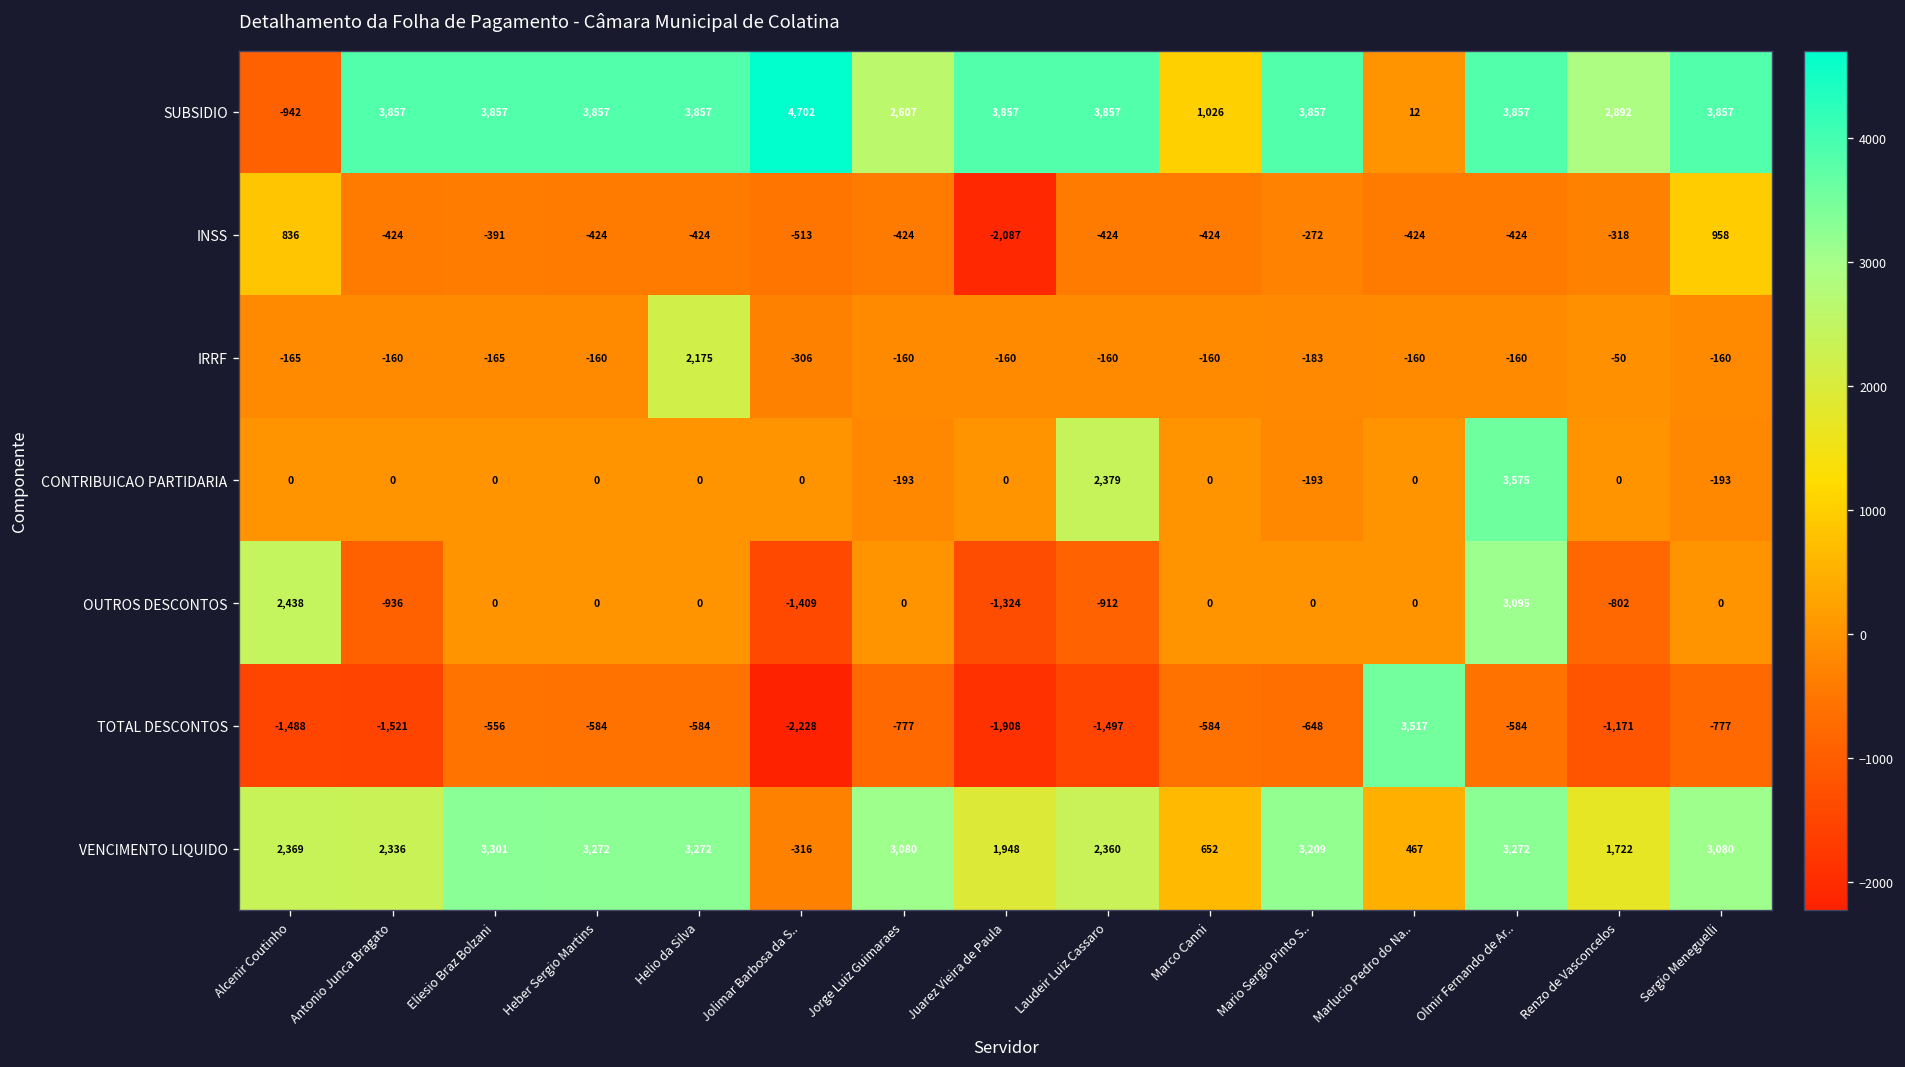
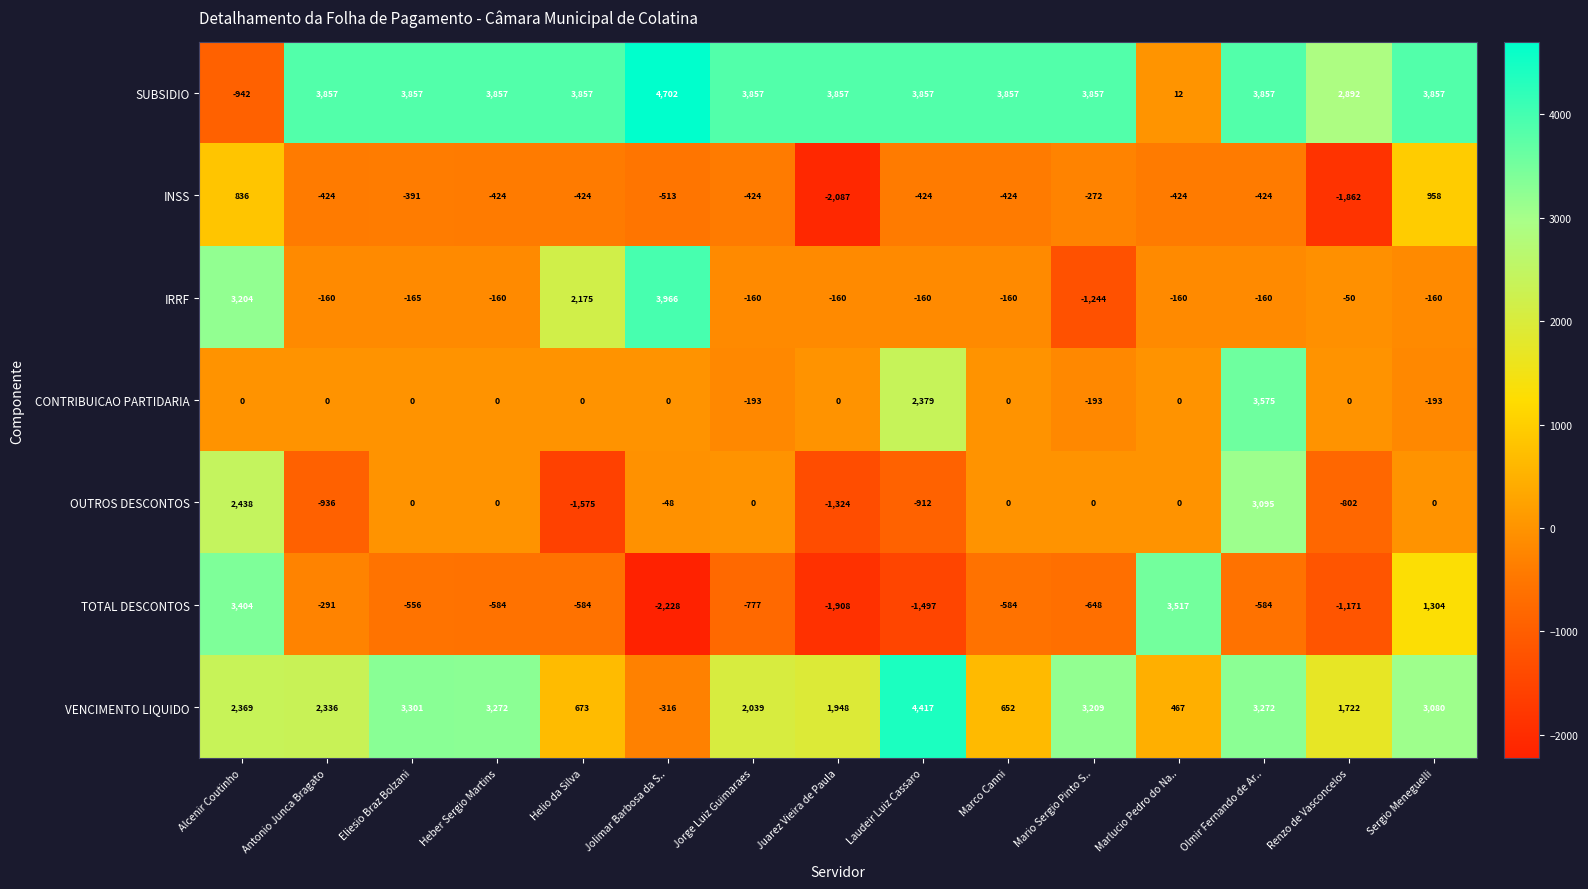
  {
    "SUBSIDIO": {
      "Alcenir Coutinho": "-942",
      "Antonio Junca Bragato": "3,857",
      "Eliesio Braz Bolzani": "3,857",
      "Heber Sergio Martins": "3,857",
      "Helio da Silva": "3,857",
      "Jolimar Barbosa da S..": "4,702",
-     "Jorge Luiz Guimaraes": "2,607",
+     "Jorge Luiz Guimaraes": "3,857",
      "Juarez Vieira de Paula": "3,857",
      "Laudeir Luiz Cassaro": "3,857",
-     "Marco Canni": "1,026",
+     "Marco Canni": "3,857",
      "Mario Sergio Pinto S..": "3,857",
      "Marlucio Pedro do Na..": "12",
      "Olmir Fernando de Ar..": "3,857",
      "Renzo de Vasconcelos": "2,892",
      "Sergio Meneguelli": "3,857"
    },
    "INSS": {
      "Alcenir Coutinho": "836",
      "Antonio Junca Bragato": "-424",
      "Eliesio Braz Bolzani": "-391",
      "Heber Sergio Martins": "-424",
      "Helio da Silva": "-424",
      "Jolimar Barbosa da S..": "-513",
      "Jorge Luiz Guimaraes": "-424",
      "Juarez Vieira de Paula": "-2,087",
      "Laudeir Luiz Cassaro": "-424",
      "Marco Canni": "-424",
      "Mario Sergio Pinto S..": "-272",
      "Marlucio Pedro do Na..": "-424",
      "Olmir Fernando de Ar..": "-424",
-     "Renzo de Vasconcelos": "-318",
+     "Renzo de Vasconcelos": "-1,862",
      "Sergio Meneguelli": "958"
    },
    "IRRF": {
-     "Alcenir Coutinho": "-165",
+     "Alcenir Coutinho": "3,204",
      "Antonio Junca Bragato": "-160",
      "Eliesio Braz Bolzani": "-165",
      "Heber Sergio Martins": "-160",
      "Helio da Silva": "2,175",
-     "Jolimar Barbosa da S..": "-306",
+     "Jolimar Barbosa da S..": "3,966",
      "Jorge Luiz Guimaraes": "-160",
      "Juarez Vieira de Paula": "-160",
      "Laudeir Luiz Cassaro": "-160",
      "Marco Canni": "-160",
-     "Mario Sergio Pinto S..": "-183",
+     "Mario Sergio Pinto S..": "-1,244",
      "Marlucio Pedro do Na..": "-160",
      "Olmir Fernando de Ar..": "-160",
      "Renzo de Vasconcelos": "-50",
      "Sergio Meneguelli": "-160"
    },
    "CONTRIBUICAO PARTIDARIA": {
      "Alcenir Coutinho": "0",
      "Antonio Junca Bragato": "0",
      "Eliesio Braz Bolzani": "0",
      "Heber Sergio Martins": "0",
      "Helio da Silva": "0",
      "Jolimar Barbosa da S..": "0",
      "Jorge Luiz Guimaraes": "-193",
      "Juarez Vieira de Paula": "0",
      "Laudeir Luiz Cassaro": "2,379",
      "Marco Canni": "0",
      "Mario Sergio Pinto S..": "-193",
      "Marlucio Pedro do Na..": "0",
      "Olmir Fernando de Ar..": "3,575",
      "Renzo de Vasconcelos": "0",
      "Sergio Meneguelli": "-193"
    },
    "OUTROS DESCONTOS": {
      "Alcenir Coutinho": "2,438",
      "Antonio Junca Bragato": "-936",
      "Eliesio Braz Bolzani": "0",
      "Heber Sergio Martins": "0",
-     "Helio da Silva": "0",
-     "Jolimar Barbosa da S..": "-1,409",
+     "Helio da Silva": "-1,575",
+     "Jolimar Barbosa da S..": "-48",
      "Jorge Luiz Guimaraes": "0",
      "Juarez Vieira de Paula": "-1,324",
      "Laudeir Luiz Cassaro": "-912",
      "Marco Canni": "0",
      "Mario Sergio Pinto S..": "0",
      "Marlucio Pedro do Na..": "0",
      "Olmir Fernando de Ar..": "3,095",
      "Renzo de Vasconcelos": "-802",
      "Sergio Meneguelli": "0"
    },
    "TOTAL DESCONTOS": {
-     "Alcenir Coutinho": "-1,488",
-     "Antonio Junca Bragato": "-1,521",
+     "Alcenir Coutinho": "3,404",
+     "Antonio Junca Bragato": "-291",
      "Eliesio Braz Bolzani": "-556",
      "Heber Sergio Martins": "-584",
      "Helio da Silva": "-584",
      "Jolimar Barbosa da S..": "-2,228",
      "Jorge Luiz Guimaraes": "-777",
      "Juarez Vieira de Paula": "-1,908",
      "Laudeir Luiz Cassaro": "-1,497",
      "Marco Canni": "-584",
      "Mario Sergio Pinto S..": "-648",
      "Marlucio Pedro do Na..": "3,517",
      "Olmir Fernando de Ar..": "-584",
      "Renzo de Vasconcelos": "-1,171",
-     "Sergio Meneguelli": "-777"
+     "Sergio Meneguelli": "1,304"
    },
    "VENCIMENTO LIQUIDO": {
      "Alcenir Coutinho": "2,369",
      "Antonio Junca Bragato": "2,336",
      "Eliesio Braz Bolzani": "3,301",
      "Heber Sergio Martins": "3,272",
-     "Helio da Silva": "3,272",
+     "Helio da Silva": "673",
      "Jolimar Barbosa da S..": "-316",
-     "Jorge Luiz Guimaraes": "3,080",
+     "Jorge Luiz Guimaraes": "2,039",
      "Juarez Vieira de Paula": "1,948",
-     "Laudeir Luiz Cassaro": "2,360",
+     "Laudeir Luiz Cassaro": "4,417",
      "Marco Canni": "652",
      "Mario Sergio Pinto S..": "3,209",
      "Marlucio Pedro do Na..": "467",
      "Olmir Fernando de Ar..": "3,272",
      "Renzo de Vasconcelos": "1,722",
      "Sergio Meneguelli": "3,080"
    }
  }
